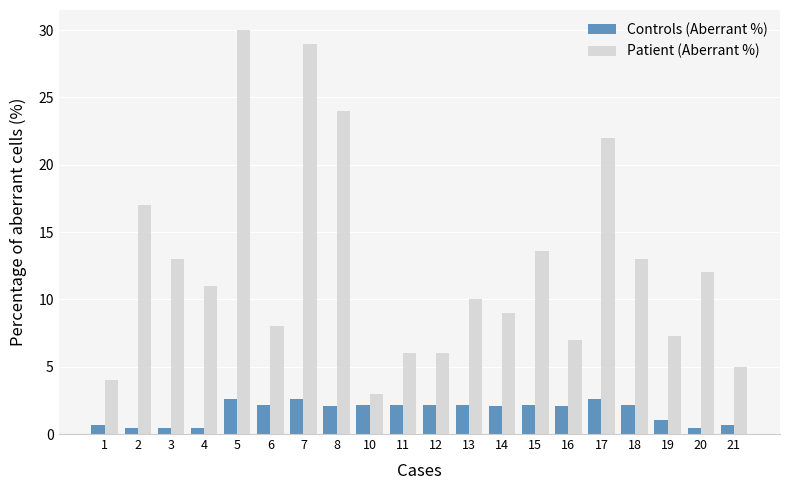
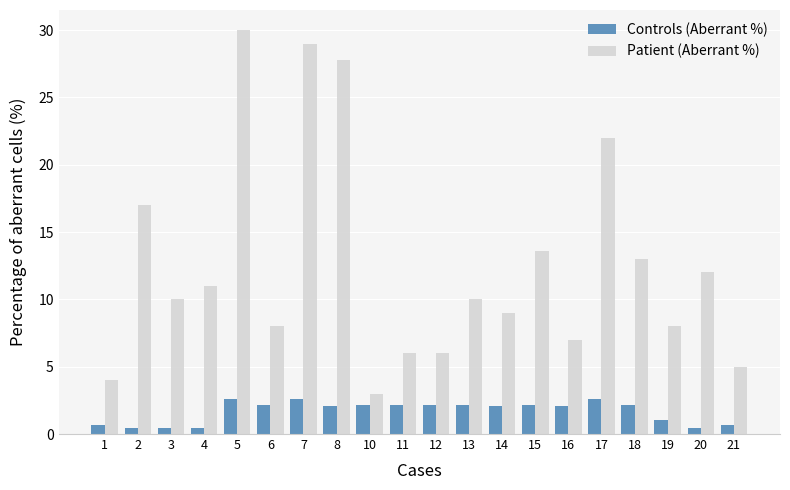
  {
    "Controls (Aberrant %)": {
      "1": 0.7,
      "2": 0.4,
      "3": 0.4,
      "4": 0.4,
      "5": 2.6,
      "6": 2.1,
      "7": 2.6,
      "8": 2.1,
      "10": 2.1,
      "11": 2.1,
      "12": 2.1,
      "13": 2.1,
      "14": 2.1,
      "15": 2.1,
      "16": 2.1,
      "17": 2.6,
      "18": 2.1,
      "19": 1.0,
      "20": 0.4,
      "21": 0.7
    },
    "Patient (Aberrant %)": {
      "1": 4.0,
      "2": 17.0,
-     "3": 13,
+     "3": 10,
      "4": 11.0,
      "5": 30.0,
      "6": 8.0,
      "7": 29.0,
-     "8": 24.0,
+     "8": 27.8,
      "10": 3.0,
      "11": 6.0,
      "12": 6.0,
      "13": 10.0,
      "14": 9.0,
      "15": 13.6,
      "16": 7.0,
      "17": 22.0,
      "18": 13.0,
-     "19": 7.3,
+     "19": 8.0,
      "20": 12.0,
      "21": 5.0
    }
  }
